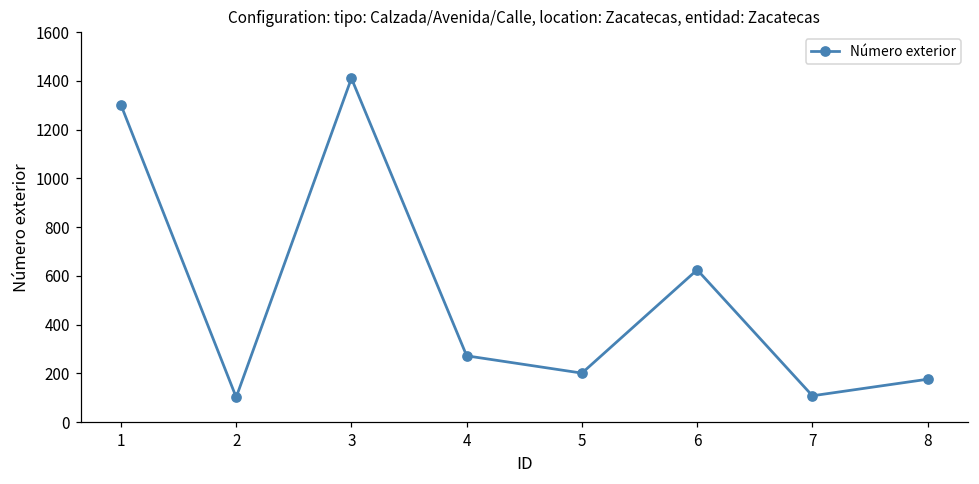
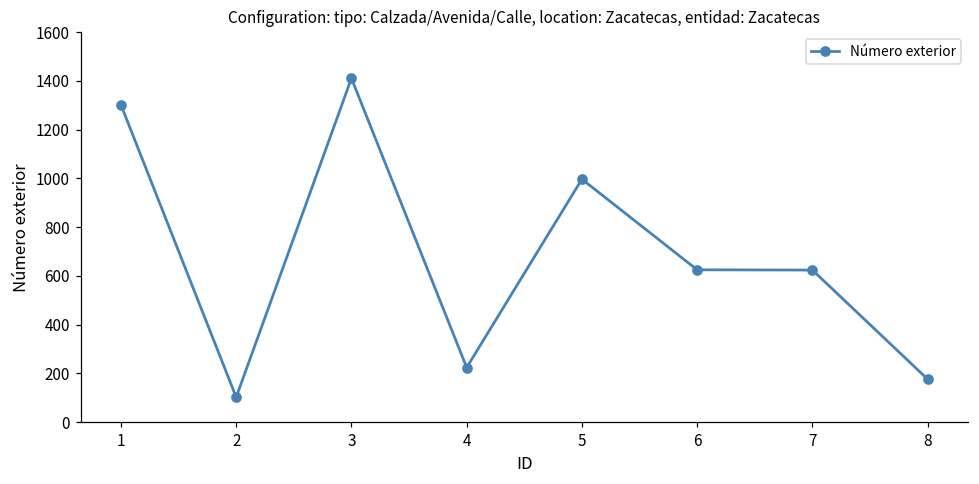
  {
    "1": 1300,
    "2": 100,
    "3": 1410,
-   "4": 270,
-   "5": 200,
+   "4": 220,
+   "5": 1000,
    "6": 630,
-   "7": 110,
+   "7": 620,
    "8": 180
  }
